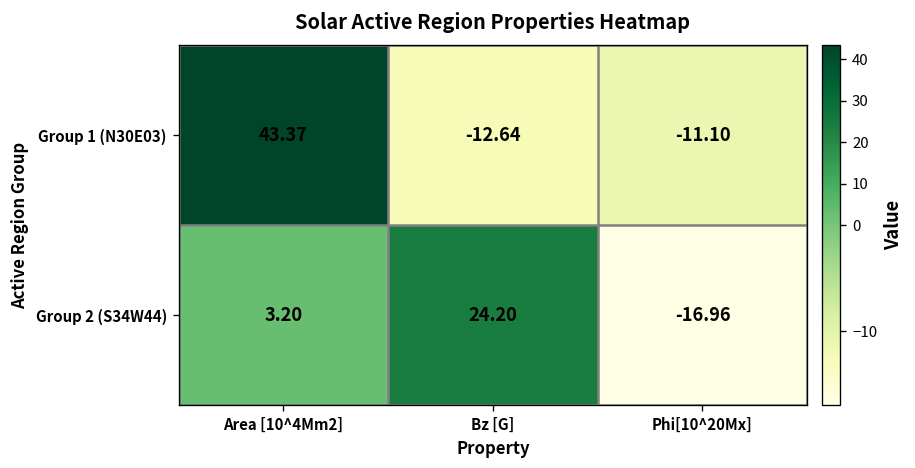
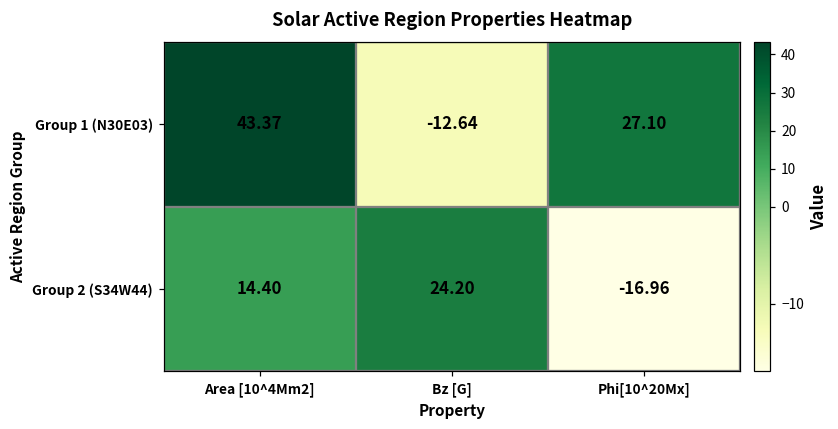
  {
    "Group 1 (N30E03)": {
      "Area [10^4Mm2]": 43.37,
      "Bz [G]": -12.64,
-     "Phi[10^20Mx]": -11.10
+     "Phi[10^20Mx]": 27.10
    },
    "Group 2 (S34W44)": {
-     "Area [10^4Mm2]": 3.20,
+     "Area [10^4Mm2]": 14.40,
      "Bz [G]": 24.20,
      "Phi[10^20Mx]": -16.96
    }
  }
